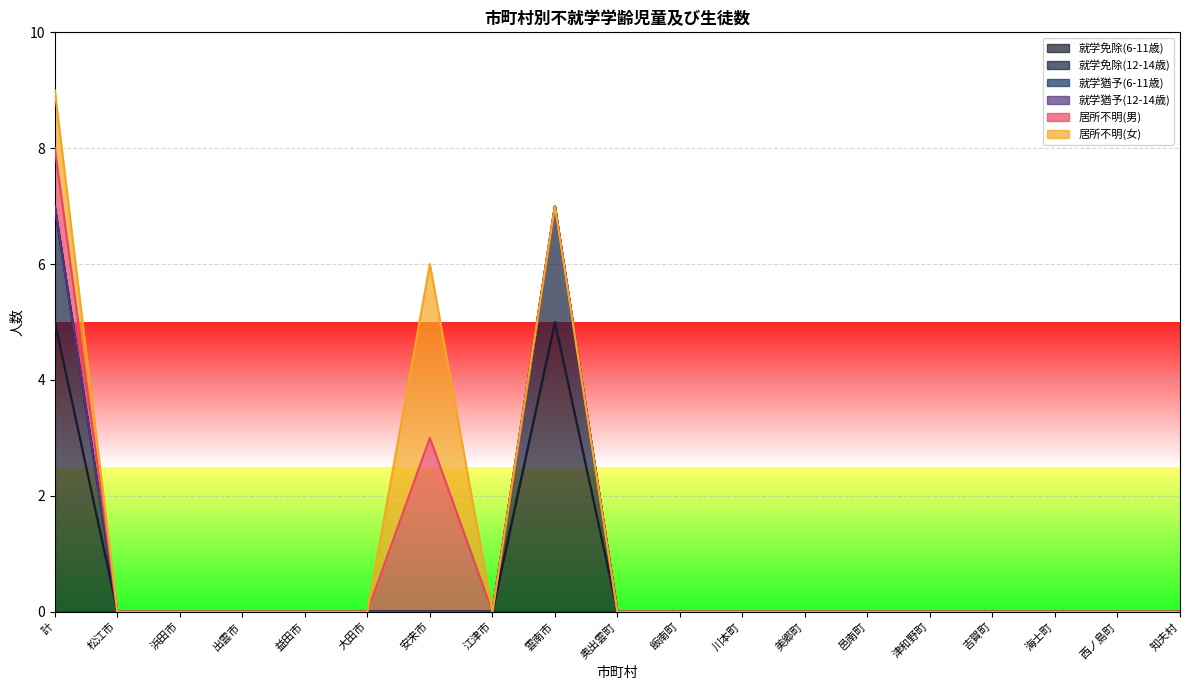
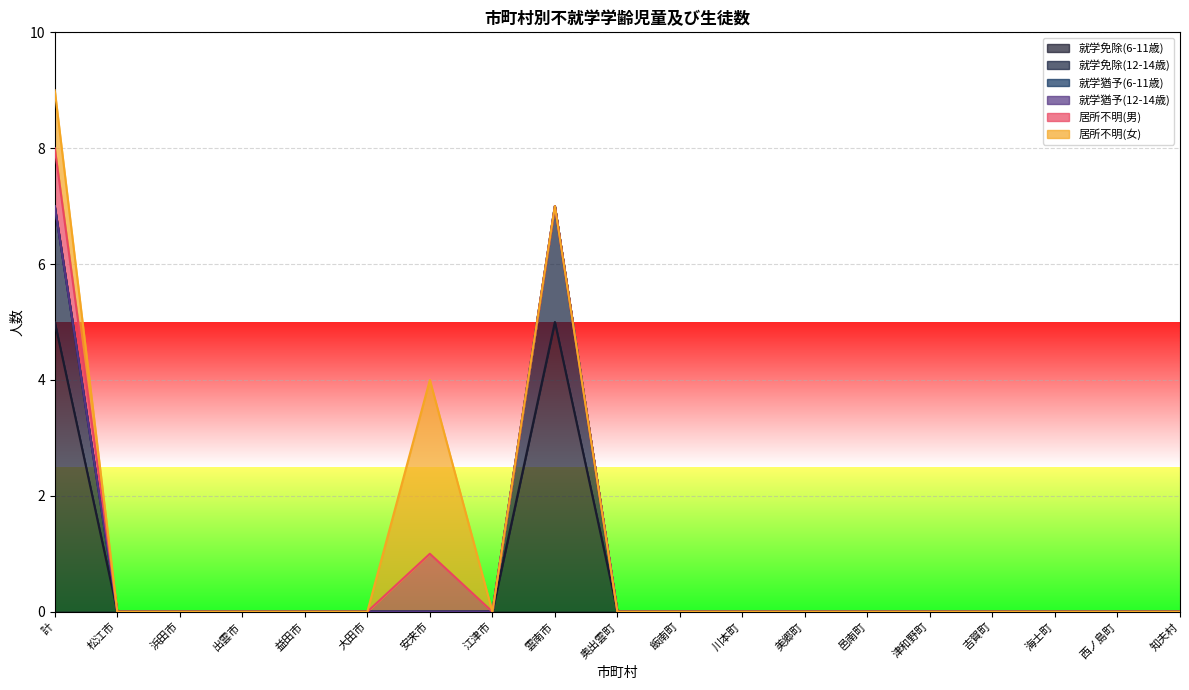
  {
    "就学免除(6-11歳)": {
      "計": 5,
      "雲南市": 5
    },
    "就学猶予(12-14歳)": {
      "計": 7
    },
    "居所不明(男)": {
      "計": 1,
-     "安来市": 3
+     "安来市": 1
    },
    "居所不明(女)": {
      "計": 1,
      "安来市": 3
    }
  }
